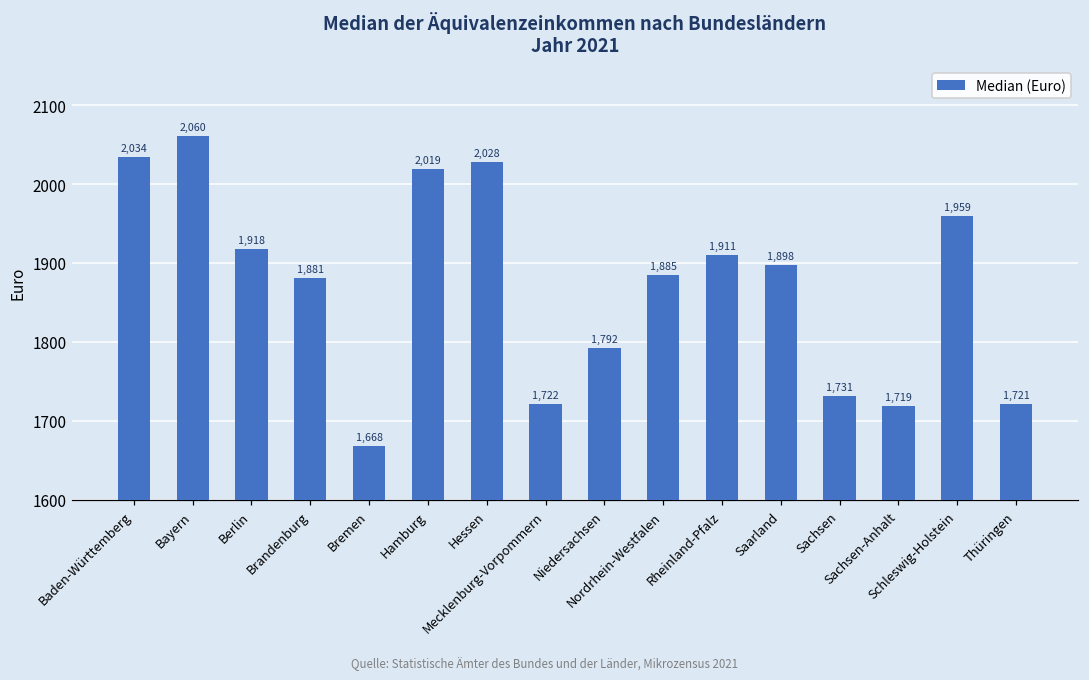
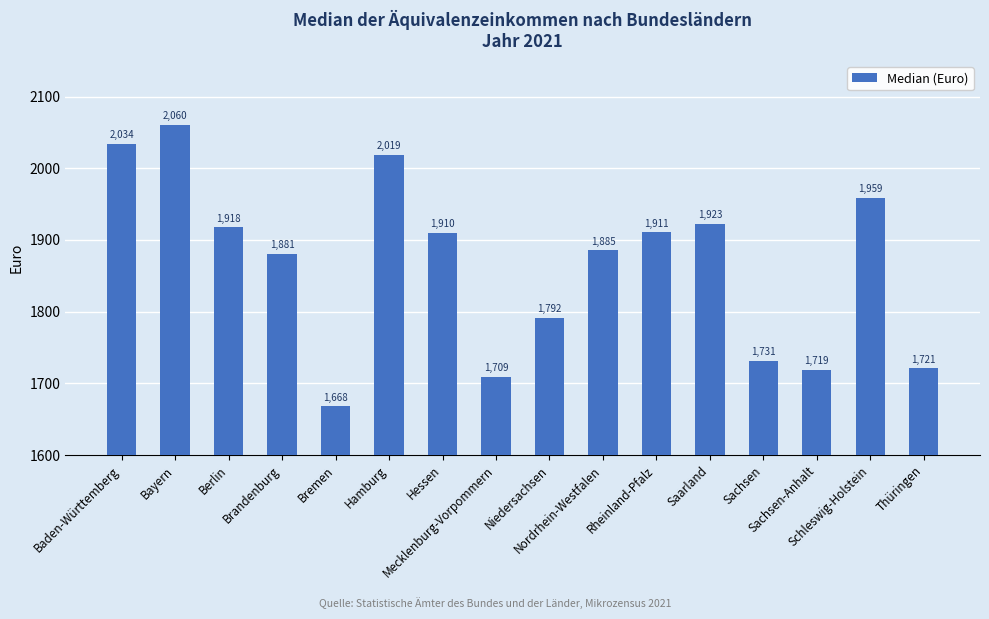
  {
    "Baden-Württemberg": "2,034",
    "Bayern": "2,060",
    "Berlin": "1,918",
    "Brandenburg": "1,881",
    "Bremen": "1,668",
    "Hamburg": "2,019",
-   "Hessen": "2,028",
-   "Mecklenburg-Vorpommern": "1,722",
+   "Hessen": "1,910",
+   "Mecklenburg-Vorpommern": "1,709",
    "Niedersachsen": "1,792",
    "Nordrhein-Westfalen": "1,885",
    "Rheinland-Pfalz": "1,911",
-   "Saarland": "1,898",
+   "Saarland": "1,923",
    "Sachsen": "1,731",
    "Sachsen-Anhalt": "1,719",
    "Schleswig-Holstein": "1,959",
    "Thüringen": "1,721"
  }
